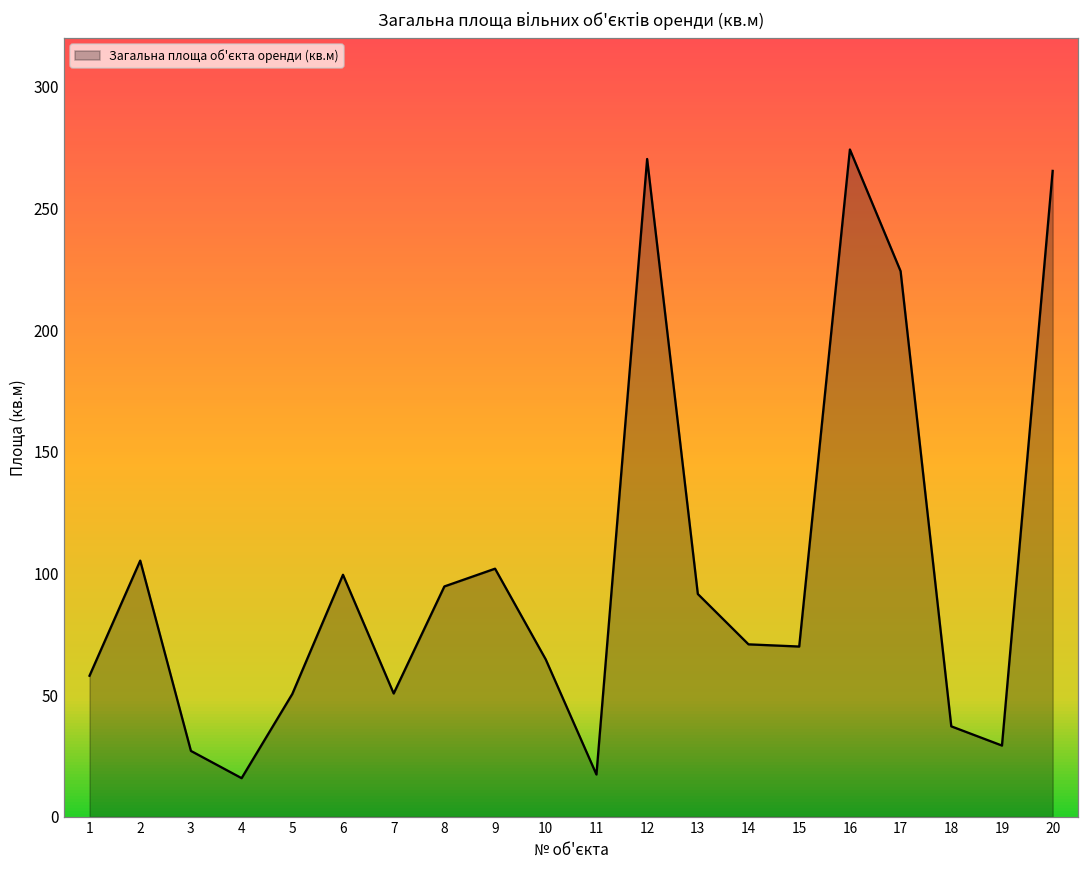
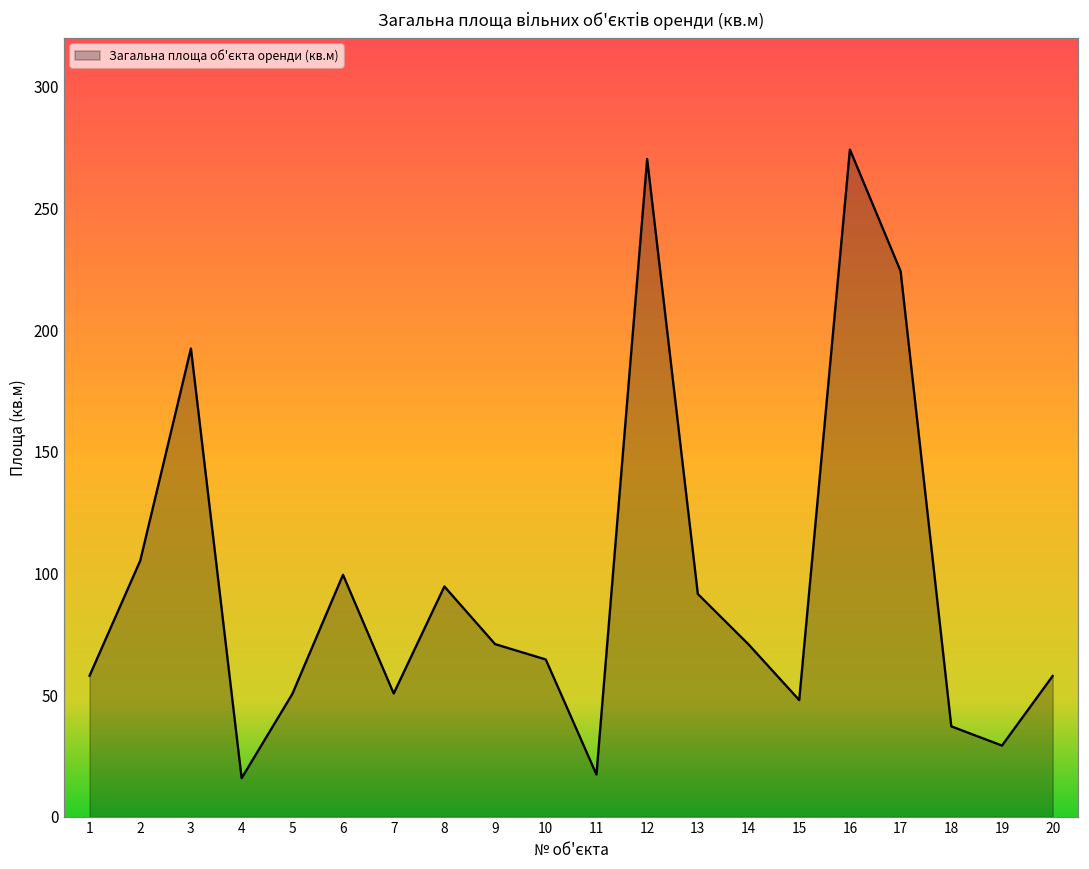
  {
    "1": 58,
    "2": 105,
-   "3": 27,
+   "3": 193,
    "4": 16,
    "5": 51,
    "6": 100,
    "7": 51,
    "8": 95,
-   "9": 102,
+   "9": 71,
    "10": 65,
    "11": 17,
    "12": 270,
    "13": 92,
    "14": 71,
-   "15": 70,
+   "15": 48,
    "16": 274,
    "17": 224,
    "18": 37,
    "19": 29,
-   "20": 266
+   "20": 58
  }
